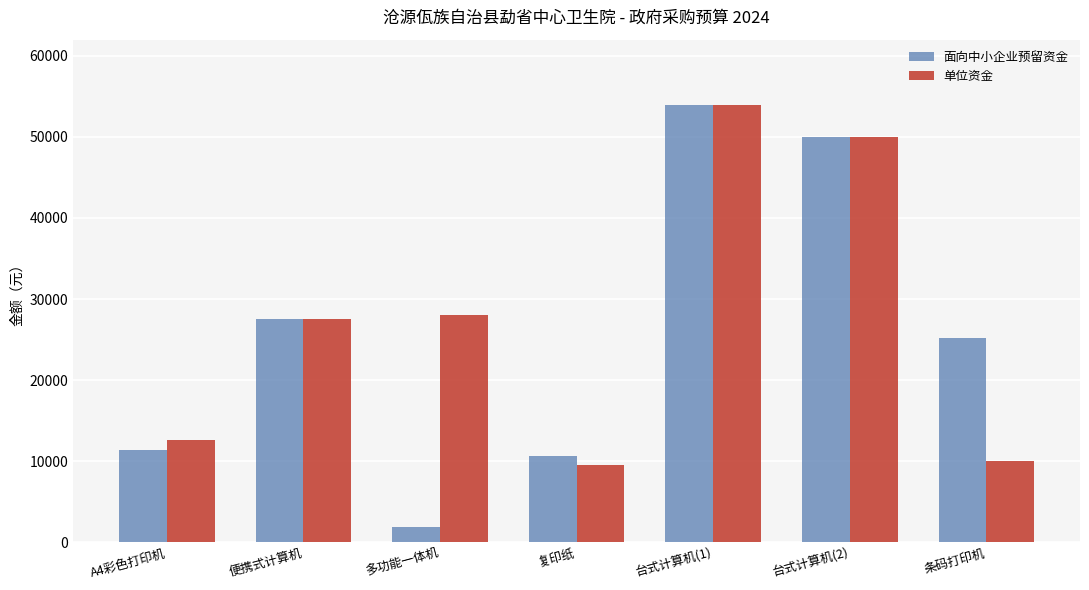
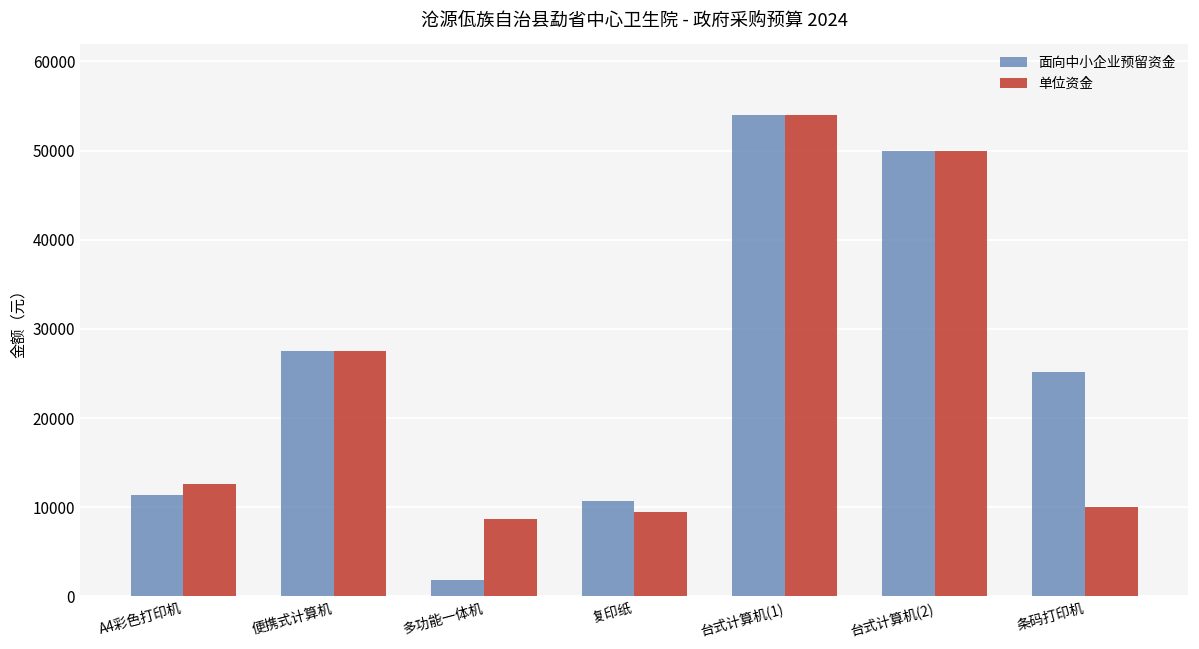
  {
    "面向中小企业预留资金": {
      "A4彩色打印机": 11000,
      "便携式计算机": 28000,
      "多功能一体机": 2000,
      "复印纸": 11000,
      "台式计算机(1)": 54000,
      "台式计算机(2)": 50000,
      "条码打印机": 25000
    },
    "单位资金": {
      "A4彩色打印机": 13000,
      "便携式计算机": 28000,
-     "多功能一体机": 28000,
+     "多功能一体机": 9000,
      "复印纸": 10000,
      "台式计算机(1)": 54000,
      "台式计算机(2)": 50000,
      "条码打印机": 10000
    }
  }
